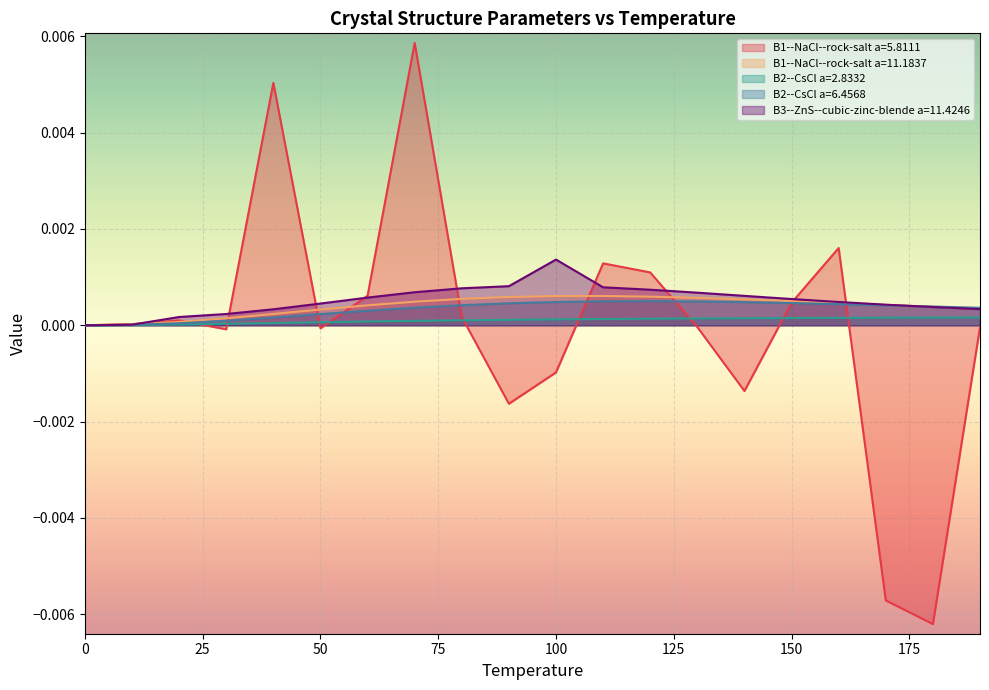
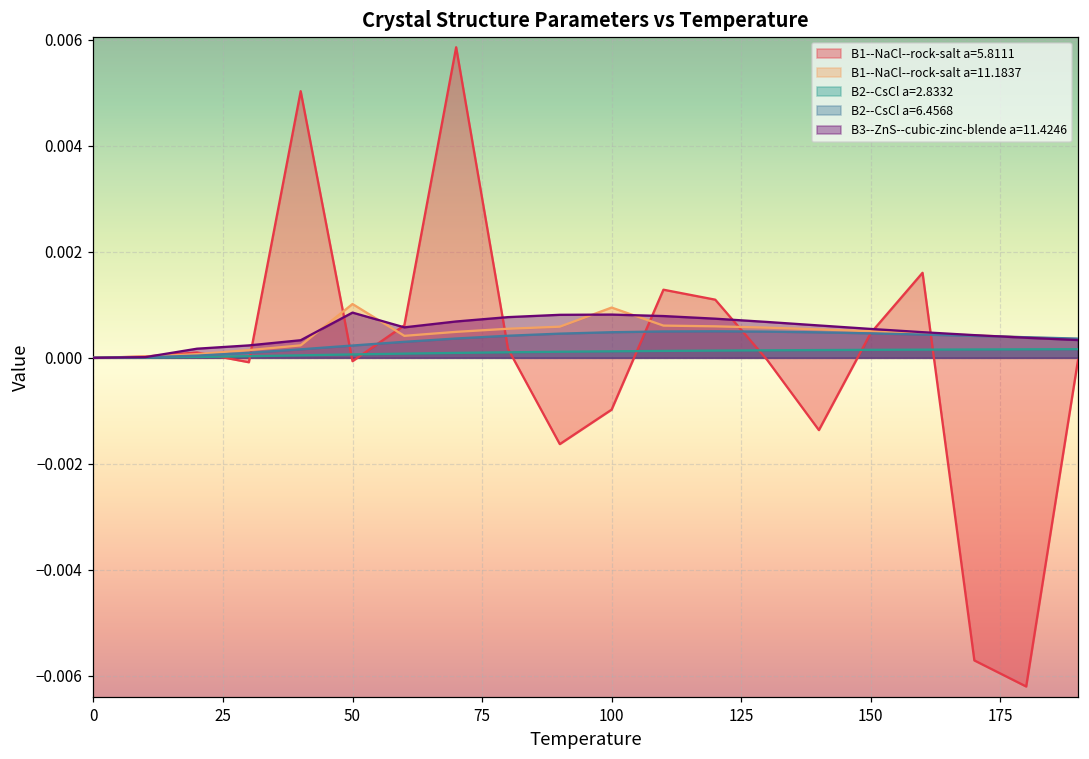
  {
    "B1--NaCl--rock-salt a=11.1837": {
-     "50": 0.0003,
-     "100": 0.0006
+     "50": 0.0010,
+     "100": 0.0009
    },
    "B3--ZnS--cubic-zinc-blende a=11.4246": {
-     "50": 0.0005,
-     "100": 0.0014
+     "50": 0.0009,
+     "100": 0.0008
    }
  }
